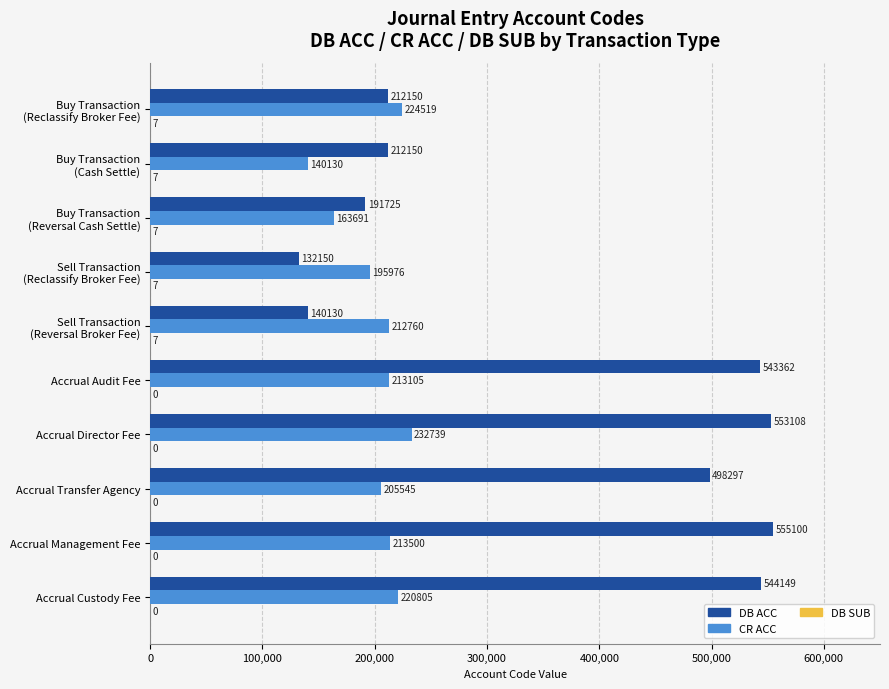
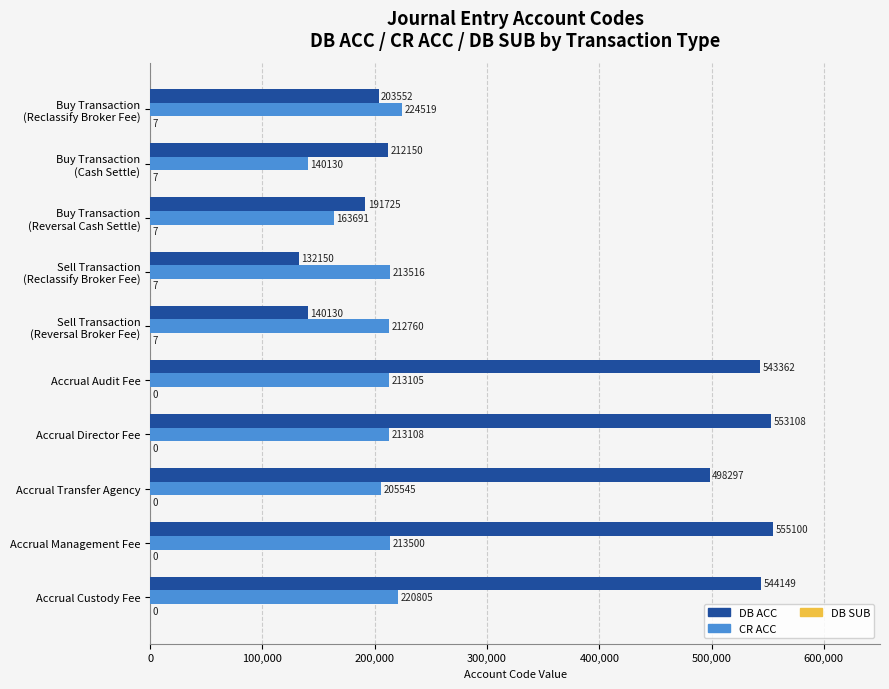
  {
    "DB ACC": {
-     "Buy Transaction (Reclassify Broker Fee)": 212150,
+     "Buy Transaction (Reclassify Broker Fee)": 203552,
      "Buy Transaction (Cash Settle)": 212150,
      "Buy Transaction (Reversal Cash Settle)": 191725,
      "Sell Transaction (Reclassify Broker Fee)": 132150,
      "Sell Transaction (Reversal Broker Fee)": 140130,
      "Accrual Audit Fee": 543362,
      "Accrual Director Fee": 553108,
      "Accrual Transfer Agency": 498297,
      "Accrual Management Fee": 555100,
      "Accrual Custody Fee": 544149
    },
    "CR ACC": {
      "Buy Transaction (Reclassify Broker Fee)": 224519,
      "Buy Transaction (Cash Settle)": 140130,
      "Buy Transaction (Reversal Cash Settle)": 163691,
-     "Sell Transaction (Reclassify Broker Fee)": 195976,
+     "Sell Transaction (Reclassify Broker Fee)": 213516,
      "Sell Transaction (Reversal Broker Fee)": 212760,
      "Accrual Audit Fee": 213105,
-     "Accrual Director Fee": 232739,
+     "Accrual Director Fee": 213108,
      "Accrual Transfer Agency": 205545,
      "Accrual Management Fee": 213500,
      "Accrual Custody Fee": 220805
    },
    "DB SUB": {
      "Buy Transaction (Reclassify Broker Fee)": 7,
      "Buy Transaction (Cash Settle)": 7,
      "Buy Transaction (Reversal Cash Settle)": 7,
      "Sell Transaction (Reclassify Broker Fee)": 7,
      "Sell Transaction (Reversal Broker Fee)": 7,
      "Accrual Audit Fee": 0,
      "Accrual Director Fee": 0,
      "Accrual Transfer Agency": 0,
      "Accrual Management Fee": 0,
      "Accrual Custody Fee": 0
    }
  }
